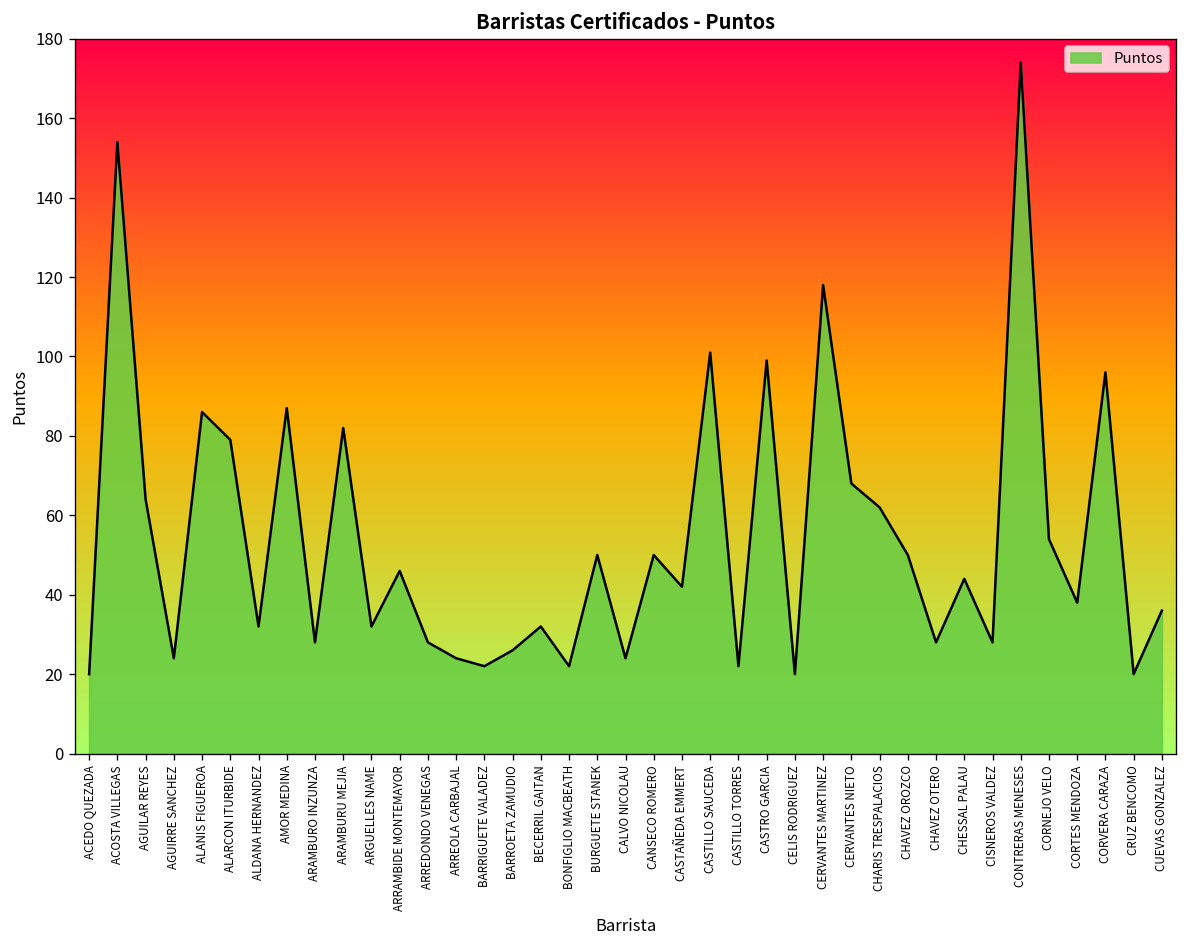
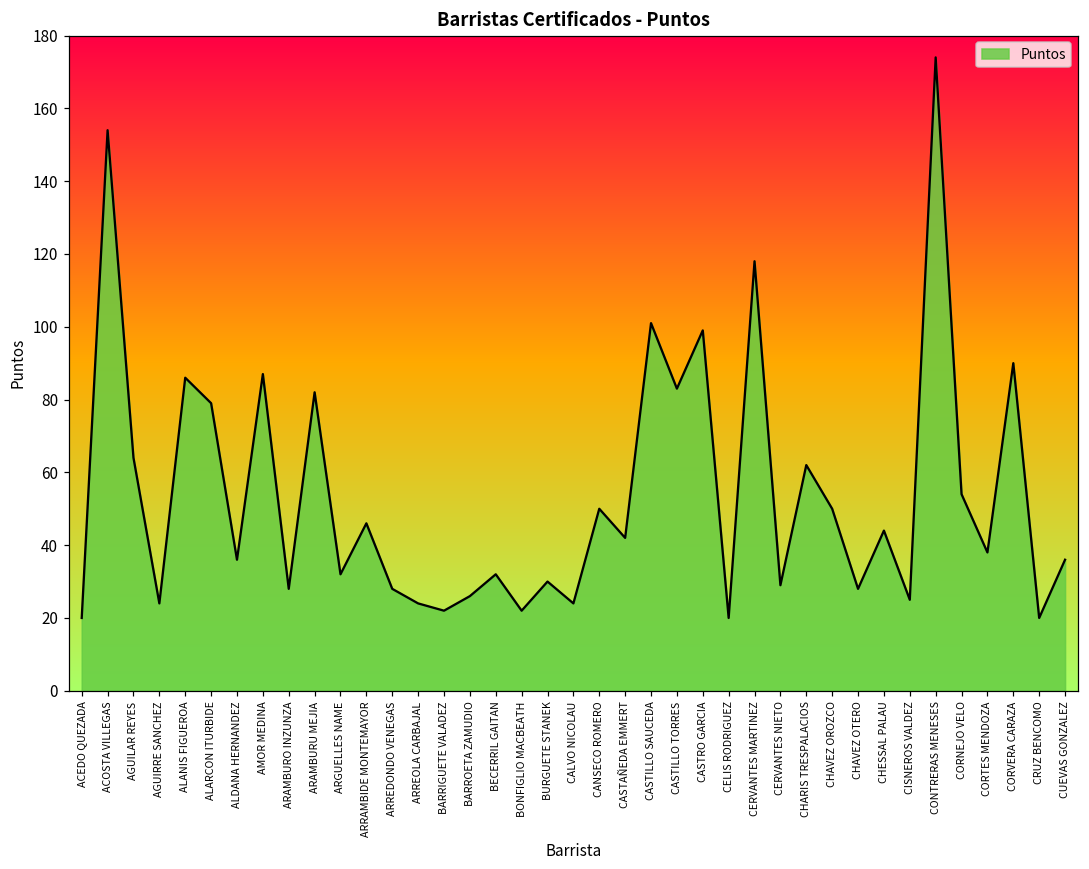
  {
    "ACEDO QUEZADA": 20,
    "ACOSTA VILLEGAS": 154,
    "AGUILAR REYES": 64,
    "AGUIRRE SANCHEZ": 24,
    "ALANIS FIGUEROA": 86,
    "ALARCON ITURBIDE": 79,
-   "ALDANA HERNANDEZ": 32,
+   "ALDANA HERNANDEZ": 36,
    "AMOR MEDINA": 87,
    "ARAMBURO INZUNZA": 28,
    "ARAMBURU MEJIA": 82,
    "ARGUELLES NAME": 32,
    "ARRAMBIDE MONTEMAYOR": 46,
    "ARREDONDO VENEGAS": 28,
    "ARREOLA CARBAJAL": 24,
    "BARRIGUETE VALADEZ": 22,
    "BARROETA ZAMUDIO": 26,
    "BECERRIL GAITAN": 32,
    "BONFIGLIO MACBEATH": 22,
-   "BURGUETE STANEK": 50,
+   "BURGUETE STANEK": 30,
    "CALVO NICOLAU": 24,
    "CANSECO ROMERO": 50,
    "CASTAÑEDA EMMERT": 42,
    "CASTILLO SAUCEDA": 101,
-   "CASTILLO TORRES": 22,
+   "CASTILLO TORRES": 83,
    "CASTRO GARCIA": 99,
    "CELIS RODRIGUEZ": 20,
    "CERVANTES MARTINEZ": 118,
-   "CERVANTES NIETO": 68,
+   "CERVANTES NIETO": 29,
    "CHARIS TRESPALACIOS": 62,
    "CHAVEZ OROZCO": 50,
    "CHAVEZ OTERO": 28,
    "CHESSAL PALAU": 44,
-   "CISNEROS VALDEZ": 28,
+   "CISNEROS VALDEZ": 25,
    "CONTRERAS MENESES": 174,
    "CORNEJO VELO": 54,
    "CORTES MENDOZA": 38,
-   "CORVERA CARAZA": 96,
+   "CORVERA CARAZA": 90,
    "CRUZ BENCOMO": 20,
    "CUEVAS GONZALEZ": 36
  }
